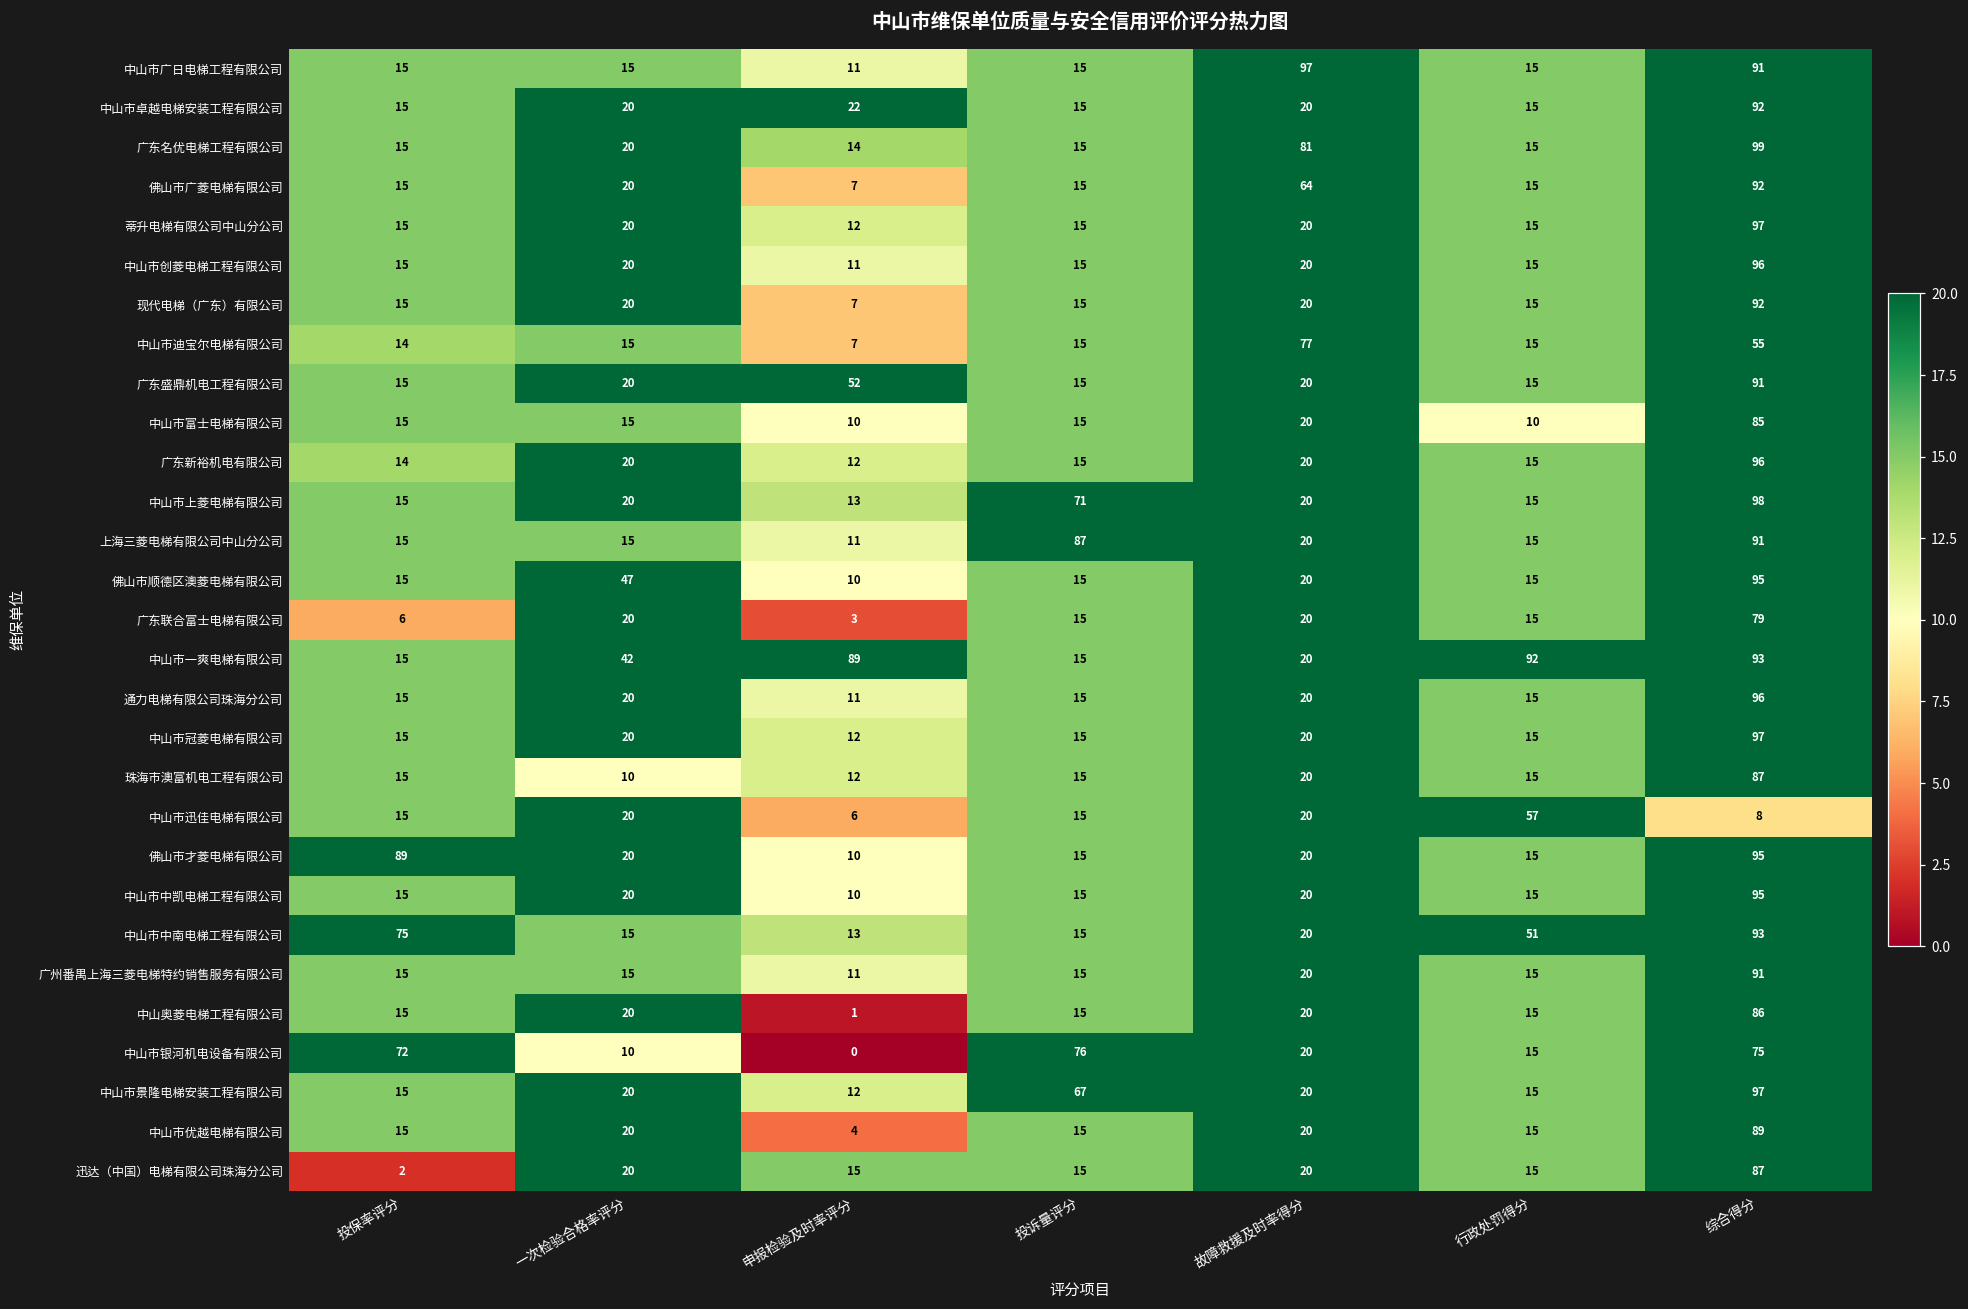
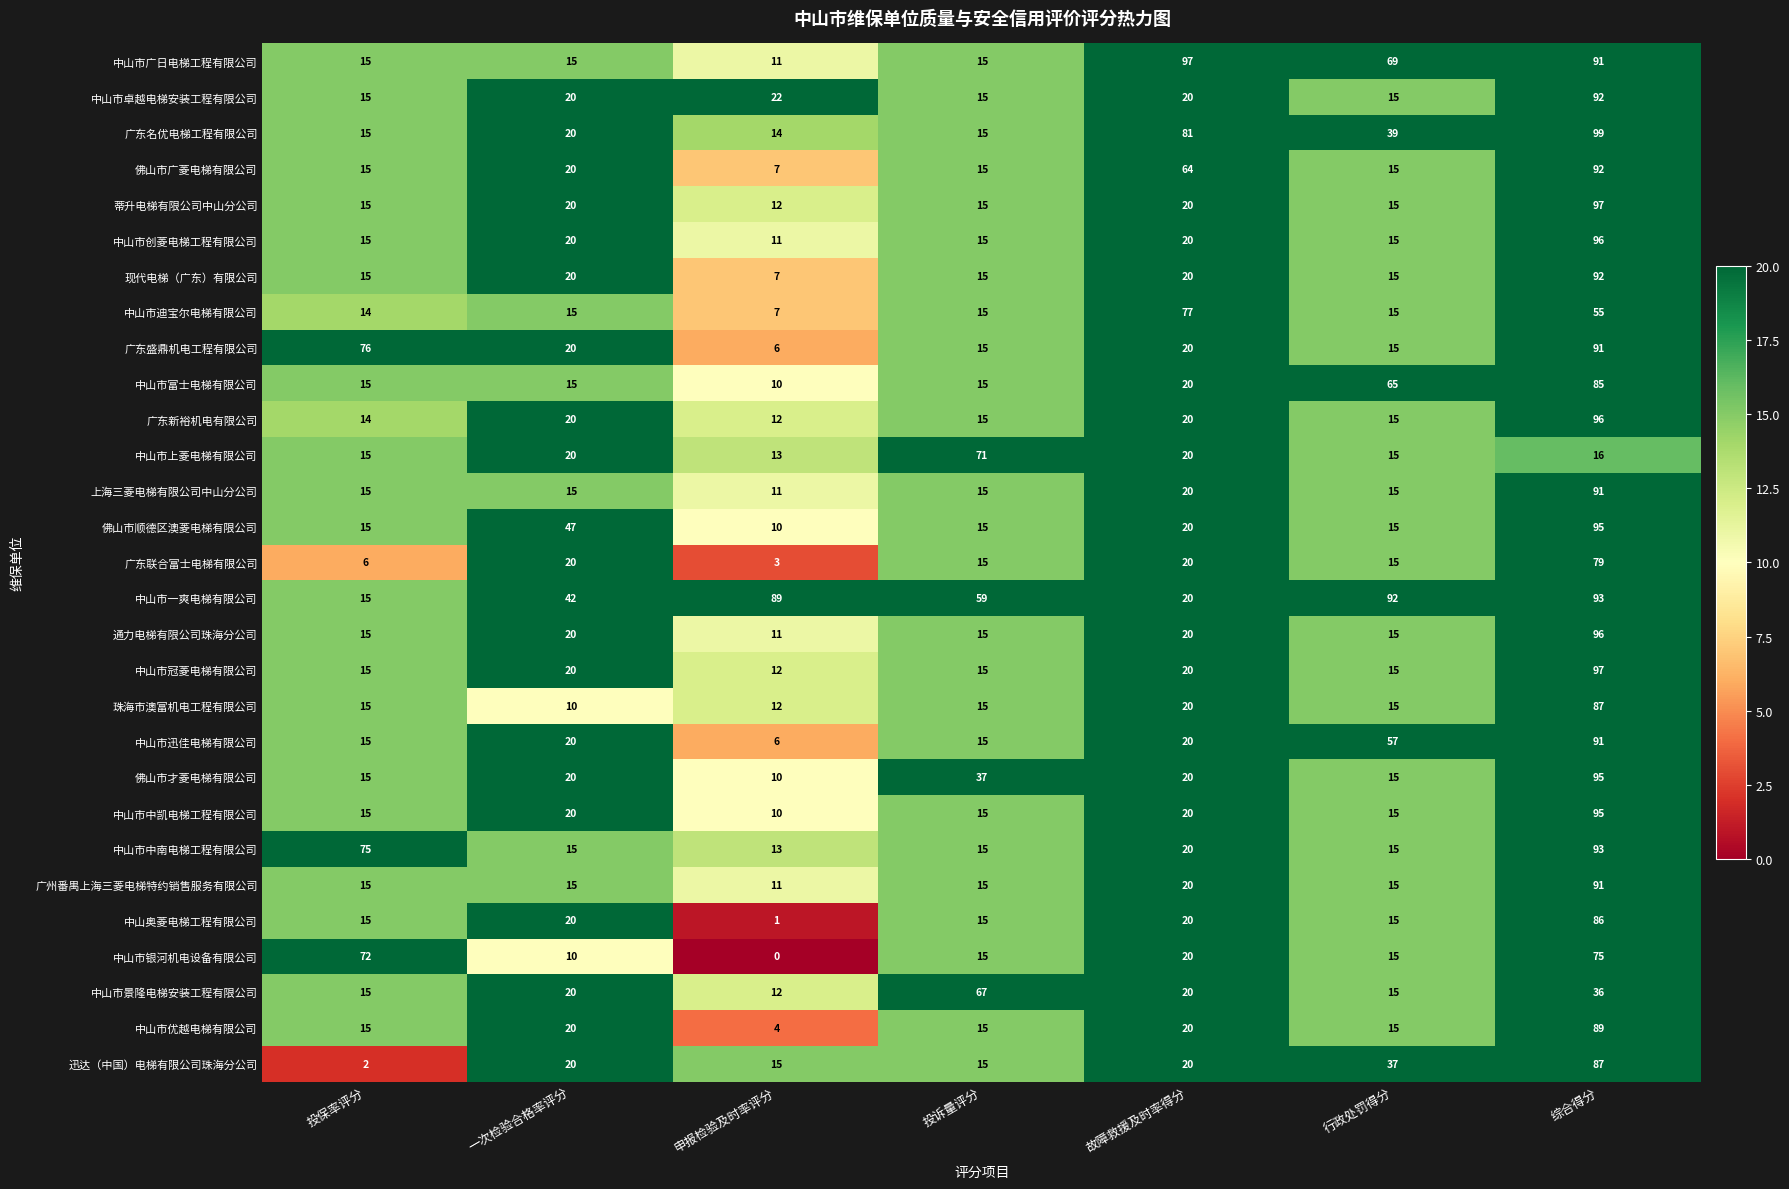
  {
    "中山市广日电梯工程有限公司": {
      "投保率评分": 15,
      "一次检验合格率评分": 15,
      "申报检验及时率评分": 11,
      "投诉量评分": 15,
      "故障救援及时率得分": 97,
-     "行政处罚得分": 15,
+     "行政处罚得分": 69,
      "综合得分": 91
    },
    "广东名优电梯工程有限公司": {
      "投保率评分": 15,
      "一次检验合格率评分": 20,
      "申报检验及时率评分": 14,
      "投诉量评分": 15,
      "故障救援及时率得分": 81,
-     "行政处罚得分": 15,
+     "行政处罚得分": 39,
      "综合得分": 99
    },
    "广东盛鼎机电工程有限公司": {
-     "投保率评分": 15,
+     "投保率评分": 76,
      "一次检验合格率评分": 20,
-     "申报检验及时率评分": 52,
+     "申报检验及时率评分": 6,
      "投诉量评分": 15,
      "故障救援及时率得分": 20,
      "行政处罚得分": 15,
      "综合得分": 91
    },
    "中山市富士电梯有限公司": {
      "投保率评分": 15,
      "一次检验合格率评分": 15,
      "申报检验及时率评分": 10,
      "投诉量评分": 15,
      "故障救援及时率得分": 20,
-     "行政处罚得分": 10,
+     "行政处罚得分": 65,
      "综合得分": 85
    },
    "中山市上菱电梯有限公司": {
      "投保率评分": 15,
      "一次检验合格率评分": 20,
      "申报检验及时率评分": 13,
      "投诉量评分": 71,
      "故障救援及时率得分": 20,
      "行政处罚得分": 15,
-     "综合得分": 98
+     "综合得分": 16
    },
    "上海三菱电梯有限公司中山分公司": {
      "投保率评分": 15,
      "一次检验合格率评分": 15,
      "申报检验及时率评分": 11,
-     "投诉量评分": 87,
+     "投诉量评分": 15,
      "故障救援及时率得分": 20,
      "行政处罚得分": 15,
      "综合得分": 91
    },
    "中山市一爽电梯有限公司": {
      "投保率评分": 15,
      "一次检验合格率评分": 42,
      "申报检验及时率评分": 89,
-     "投诉量评分": 15,
+     "投诉量评分": 59,
      "故障救援及时率得分": 20,
      "行政处罚得分": 92,
      "综合得分": 93
    },
    "中山市迅佳电梯有限公司": {
      "投保率评分": 15,
      "一次检验合格率评分": 20,
      "申报检验及时率评分": 6,
      "投诉量评分": 15,
      "故障救援及时率得分": 20,
      "行政处罚得分": 57,
-     "综合得分": 8
+     "综合得分": 91
    },
    "佛山市才菱电梯有限公司": {
-     "投保率评分": 89,
+     "投保率评分": 15,
      "一次检验合格率评分": 20,
      "申报检验及时率评分": 10,
-     "投诉量评分": 15,
+     "投诉量评分": 37,
      "故障救援及时率得分": 20,
      "行政处罚得分": 15,
      "综合得分": 95
    },
    "中山市中南电梯工程有限公司": {
      "投保率评分": 75,
      "一次检验合格率评分": 15,
      "申报检验及时率评分": 13,
      "投诉量评分": 15,
      "故障救援及时率得分": 20,
-     "行政处罚得分": 51,
+     "行政处罚得分": 15,
      "综合得分": 93
    },
    "中山市银河机电设备有限公司": {
      "投保率评分": 72,
      "一次检验合格率评分": 10,
      "申报检验及时率评分": 0,
-     "投诉量评分": 76,
+     "投诉量评分": 15,
      "故障救援及时率得分": 20,
      "行政处罚得分": 15,
      "综合得分": 75
    },
    "中山市景隆电梯安装工程有限公司": {
      "投保率评分": 15,
      "一次检验合格率评分": 20,
      "申报检验及时率评分": 12,
      "投诉量评分": 67,
      "故障救援及时率得分": 20,
      "行政处罚得分": 15,
-     "综合得分": 97
+     "综合得分": 36
    },
    "迅达（中国）电梯有限公司珠海分公司": {
      "投保率评分": 2,
      "一次检验合格率评分": 20,
      "申报检验及时率评分": 15,
      "投诉量评分": 15,
      "故障救援及时率得分": 20,
-     "行政处罚得分": 15,
+     "行政处罚得分": 37,
      "综合得分": 87
    }
  }
